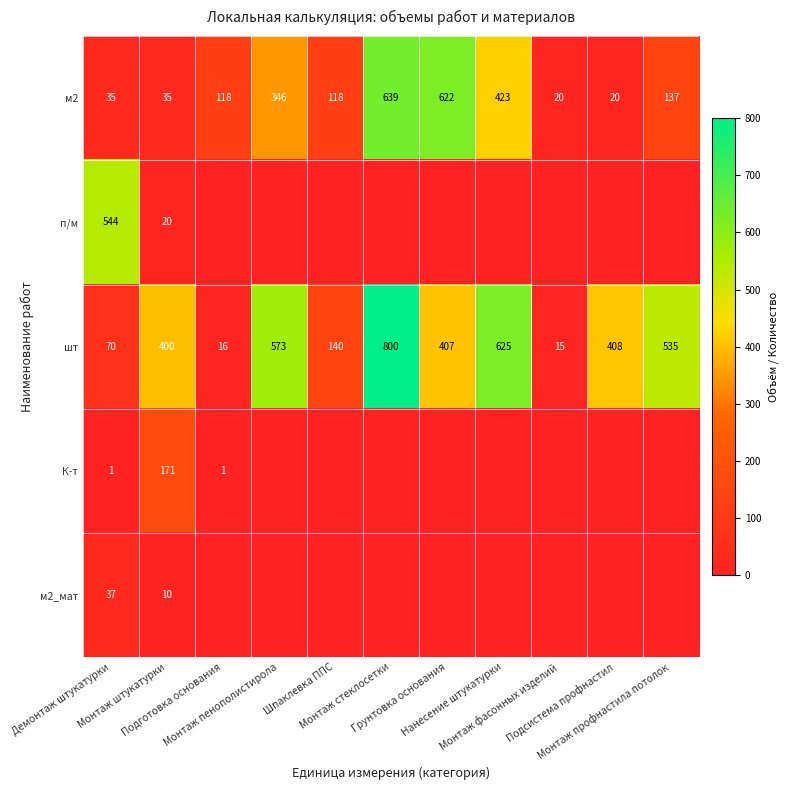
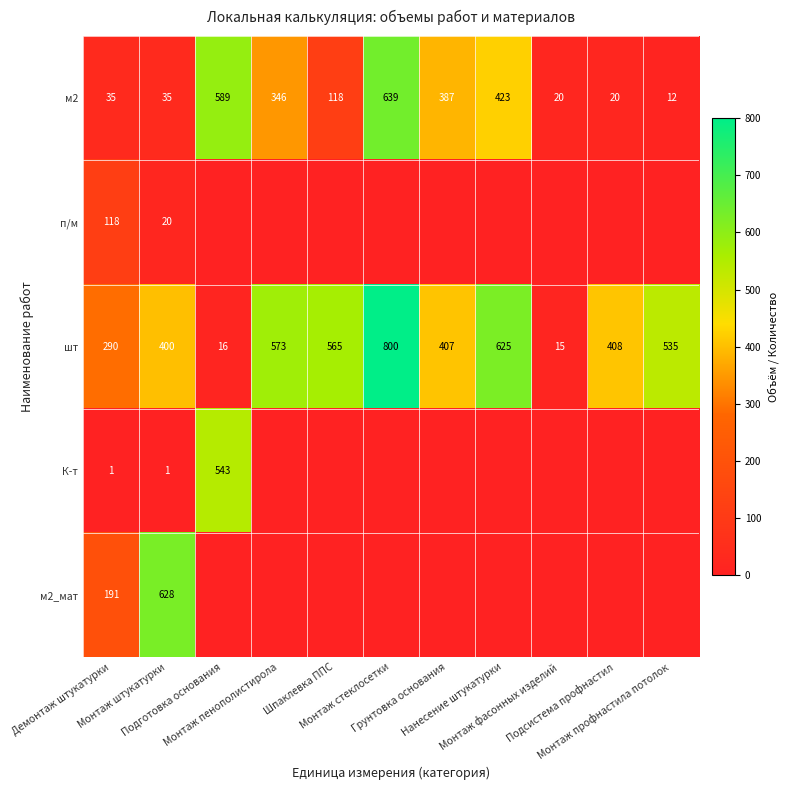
  {
    "м2": {
      "Демонтаж штукатурки": 35,
      "Монтаж штукатурки": 35,
-     "Подготовка основания": 118,
+     "Подготовка основания": 589,
      "Монтаж пенополистирола": 346,
      "Шпаклевка ППС": 118,
      "Монтаж стеклосетки": 639,
-     "Грунтовка основания": 622,
+     "Грунтовка основания": 387,
      "Нанесение штукатурки": 423,
      "Монтаж фасонных изделий": 20,
      "Подсистема профнастил": 20,
-     "Монтаж профнастила потолок": 137
+     "Монтаж профнастила потолок": 12
    },
    "п/м": {
-     "Демонтаж штукатурки": 544,
+     "Демонтаж штукатурки": 118,
      "Монтаж штукатурки": 20
    },
    "шт": {
-     "Демонтаж штукатурки": 70,
+     "Демонтаж штукатурки": 290,
      "Монтаж штукатурки": 400,
      "Подготовка основания": 16,
      "Монтаж пенополистирола": 573,
-     "Шпаклевка ППС": 140,
+     "Шпаклевка ППС": 565,
      "Монтаж стеклосетки": 800,
      "Грунтовка основания": 407,
      "Нанесение штукатурки": 625,
      "Монтаж фасонных изделий": 15,
      "Подсистема профнастил": 408,
      "Монтаж профнастила потолок": 535
    },
    "К-т": {
      "Демонтаж штукатурки": 1,
-     "Монтаж штукатурки": 171,
-     "Подготовка основания": 1
+     "Монтаж штукатурки": 1,
+     "Подготовка основания": 543
    },
    "м2_мат": {
-     "Демонтаж штукатурки": 37,
-     "Монтаж штукатурки": 10
+     "Демонтаж штукатурки": 191,
+     "Монтаж штукатурки": 628
    }
  }
